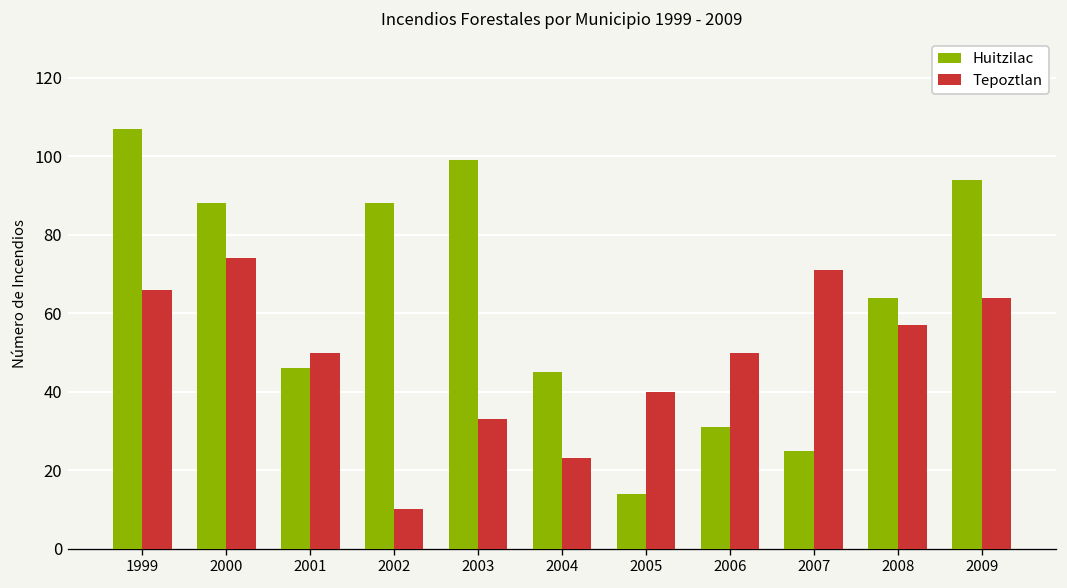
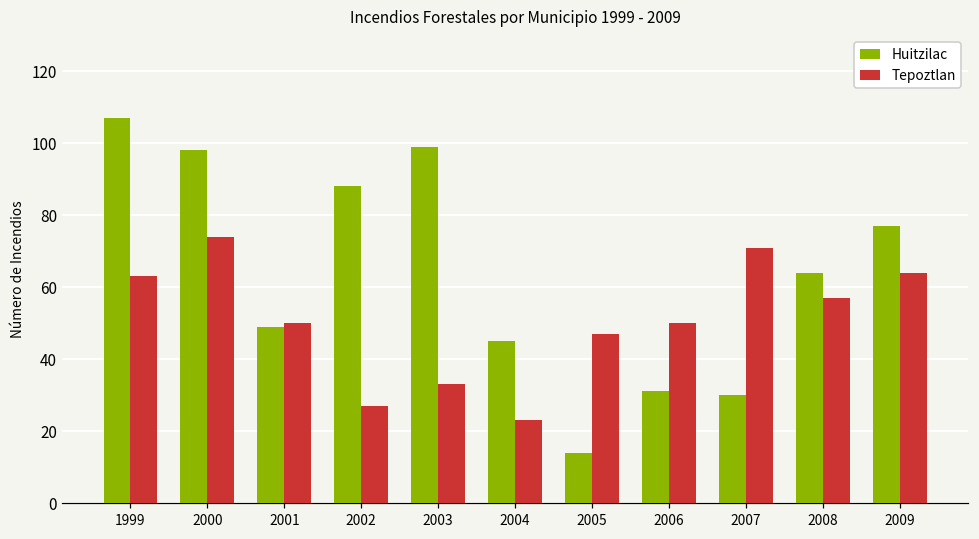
  {
    "Huitzilac": {
      "1999": 107,
-     "2000": 88,
-     "2001": 46,
+     "2000": 98,
+     "2001": 49,
      "2002": 88,
      "2003": 99,
      "2004": 45,
      "2005": 14,
      "2006": 31,
-     "2007": 25,
+     "2007": 30,
      "2008": 64,
-     "2009": 94
+     "2009": 77
    },
    "Tepoztlan": {
-     "1999": 66,
+     "1999": 63,
      "2000": 74,
      "2001": 50,
-     "2002": 10,
+     "2002": 27,
      "2003": 33,
      "2004": 23,
-     "2005": 40,
+     "2005": 47,
      "2006": 50,
      "2007": 71,
      "2008": 57,
      "2009": 64
    }
  }
